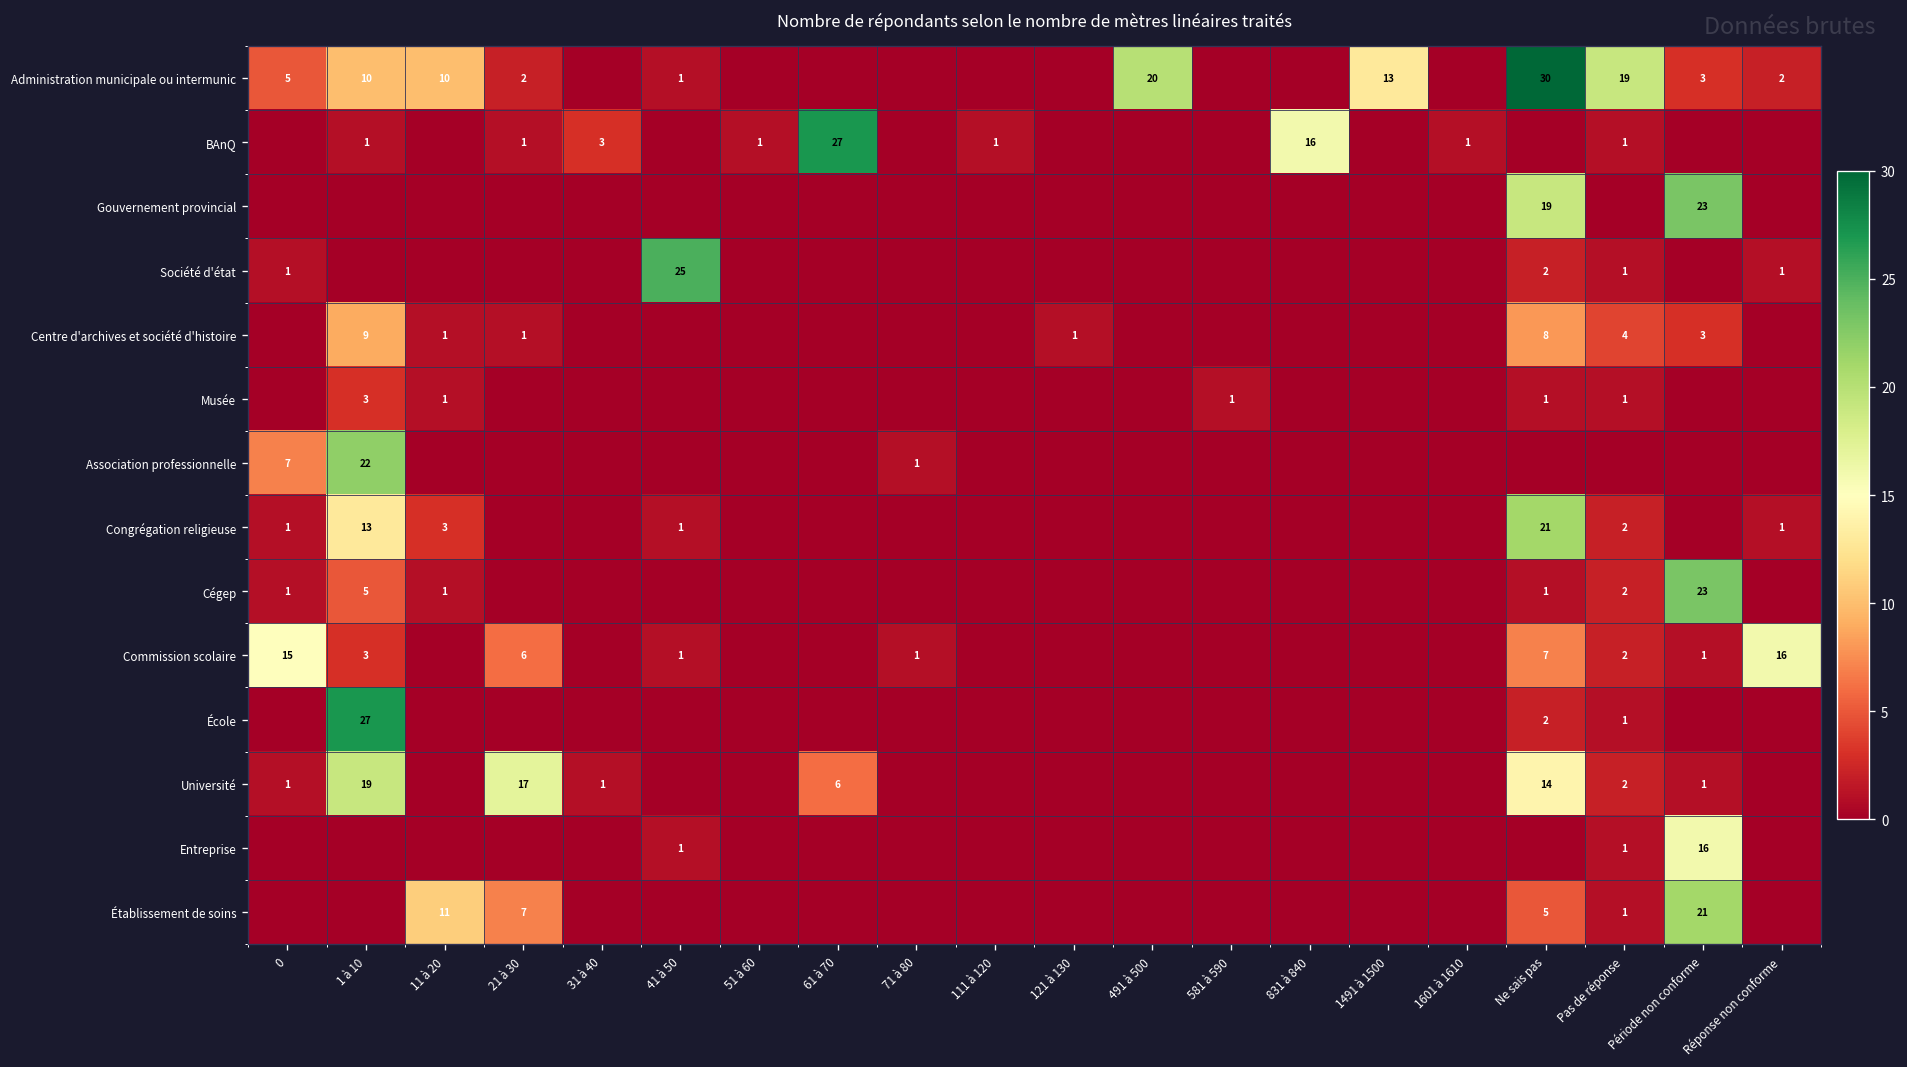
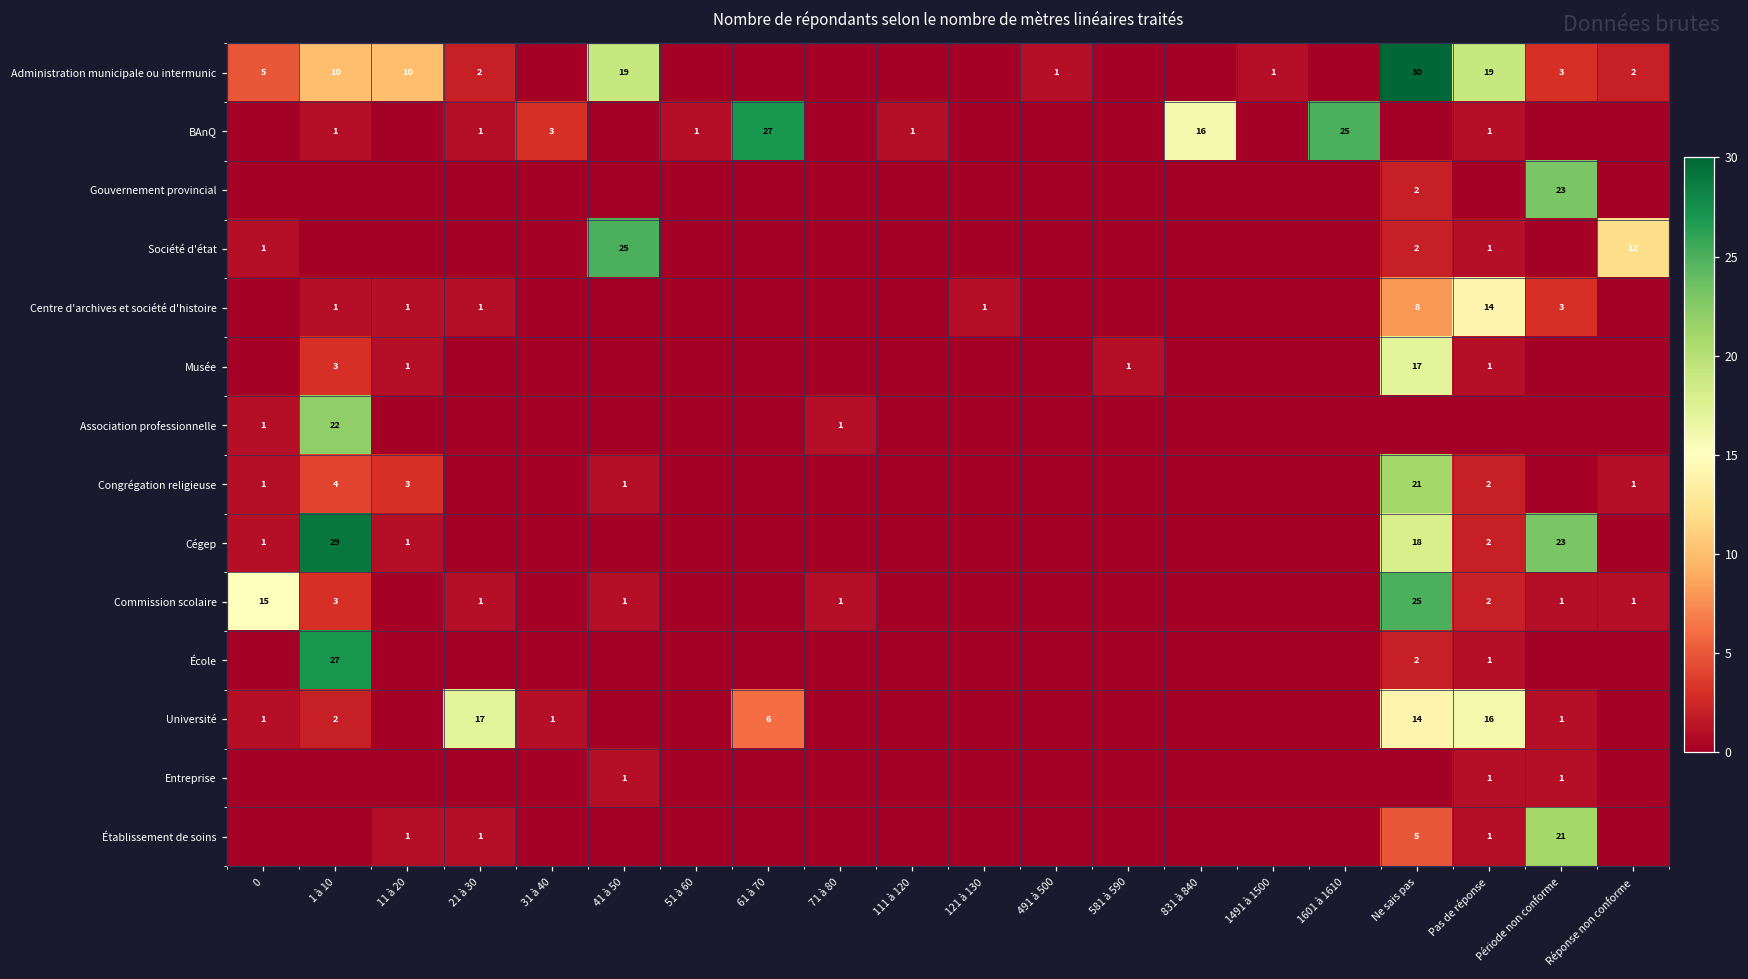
  {
    "Administration municipale ou intermunic": {
      "0": 5,
      "1 à 10": 10,
      "11 à 20": 10,
      "21 à 30": 2,
-     "41 à 50": 1,
-     "491 à 500": 20,
-     "1491 à 1500": 13,
+     "41 à 50": 19,
+     "491 à 500": 1,
+     "1491 à 1500": 1,
      "Ne sais pas": 30,
      "Pas de réponse": 19,
      "Période non conforme": 3,
      "Réponse non conforme": 2
    },
    "BAnQ": {
      "1 à 10": 1,
      "21 à 30": 1,
      "31 à 40": 3,
      "51 à 60": 1,
      "61 à 70": 27,
      "111 à 120": 1,
      "831 à 840": 16,
-     "1601 à 1610": 1,
+     "1601 à 1610": 25,
      "Pas de réponse": 1
    },
    "Gouvernement provincial": {
-     "Ne sais pas": 19,
+     "Ne sais pas": 2,
      "Période non conforme": 23
    },
    "Société d'état": {
      "0": 1,
      "41 à 50": 25,
      "Ne sais pas": 2,
      "Pas de réponse": 1,
-     "Réponse non conforme": 1
+     "Réponse non conforme": 12
    },
    "Centre d'archives et société d'histoire": {
-     "1 à 10": 9,
+     "1 à 10": 1,
      "11 à 20": 1,
      "21 à 30": 1,
      "121 à 130": 1,
      "Ne sais pas": 8,
-     "Pas de réponse": 4,
+     "Pas de réponse": 14,
      "Période non conforme": 3
    },
    "Musée": {
      "1 à 10": 3,
      "11 à 20": 1,
      "581 à 590": 1,
-     "Ne sais pas": 1,
+     "Ne sais pas": 17,
      "Pas de réponse": 1
    },
    "Association professionnelle": {
-     "0": 7,
+     "0": 1,
      "1 à 10": 22,
      "71 à 80": 1
    },
    "Congrégation religieuse": {
      "0": 1,
-     "1 à 10": 13,
+     "1 à 10": 4,
      "11 à 20": 3,
      "41 à 50": 1,
      "Ne sais pas": 21,
      "Pas de réponse": 2,
      "Réponse non conforme": 1
    },
    "Cégep": {
      "0": 1,
-     "1 à 10": 5,
+     "1 à 10": 29,
      "11 à 20": 1,
-     "Ne sais pas": 1,
+     "Ne sais pas": 18,
      "Pas de réponse": 2,
      "Période non conforme": 23
    },
    "Commission scolaire": {
      "0": 15,
      "1 à 10": 3,
-     "21 à 30": 6,
+     "21 à 30": 1,
      "41 à 50": 1,
      "71 à 80": 1,
-     "Ne sais pas": 7,
+     "Ne sais pas": 25,
      "Pas de réponse": 2,
      "Période non conforme": 1,
-     "Réponse non conforme": 16
+     "Réponse non conforme": 1
    },
    "École": {
      "1 à 10": 27,
      "Ne sais pas": 2,
      "Pas de réponse": 1
    },
    "Université": {
      "0": 1,
-     "1 à 10": 19,
+     "1 à 10": 2,
      "21 à 30": 17,
      "31 à 40": 1,
      "61 à 70": 6,
      "Ne sais pas": 14,
-     "Pas de réponse": 2,
+     "Pas de réponse": 16,
      "Période non conforme": 1
    },
    "Entreprise": {
      "41 à 50": 1,
      "Pas de réponse": 1,
-     "Période non conforme": 16
+     "Période non conforme": 1
    },
    "Établissement de soins": {
-     "11 à 20": 11,
-     "21 à 30": 7,
+     "11 à 20": 1,
+     "21 à 30": 1,
      "Ne sais pas": 5,
      "Pas de réponse": 1,
      "Période non conforme": 21
    }
  }
